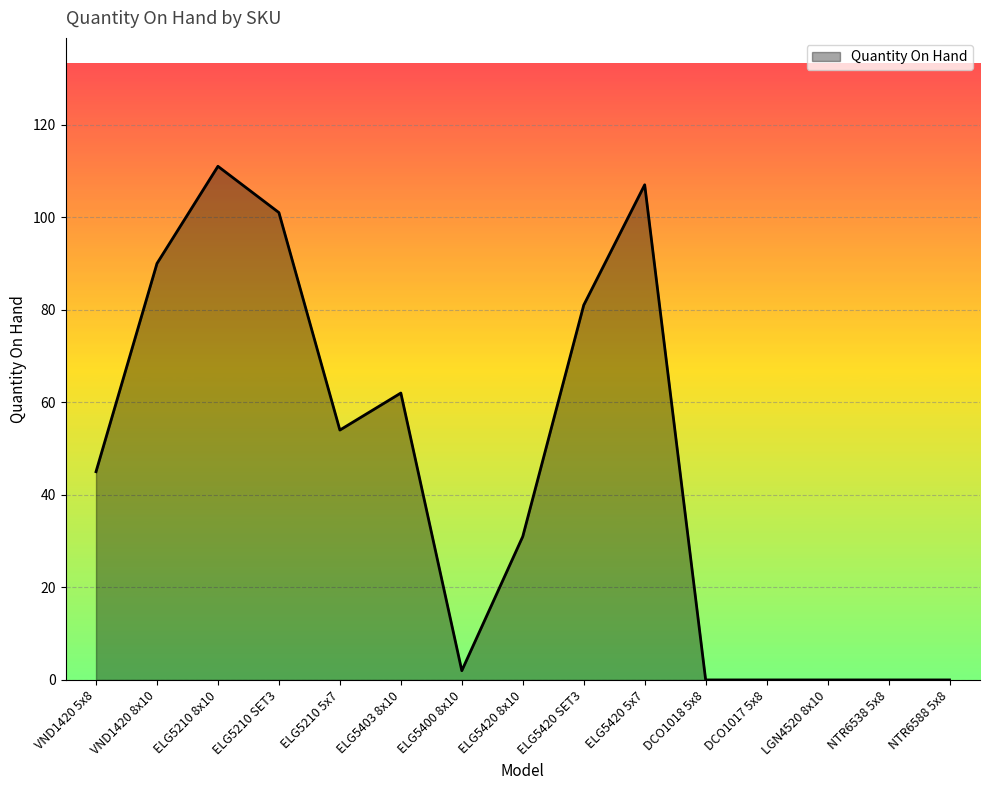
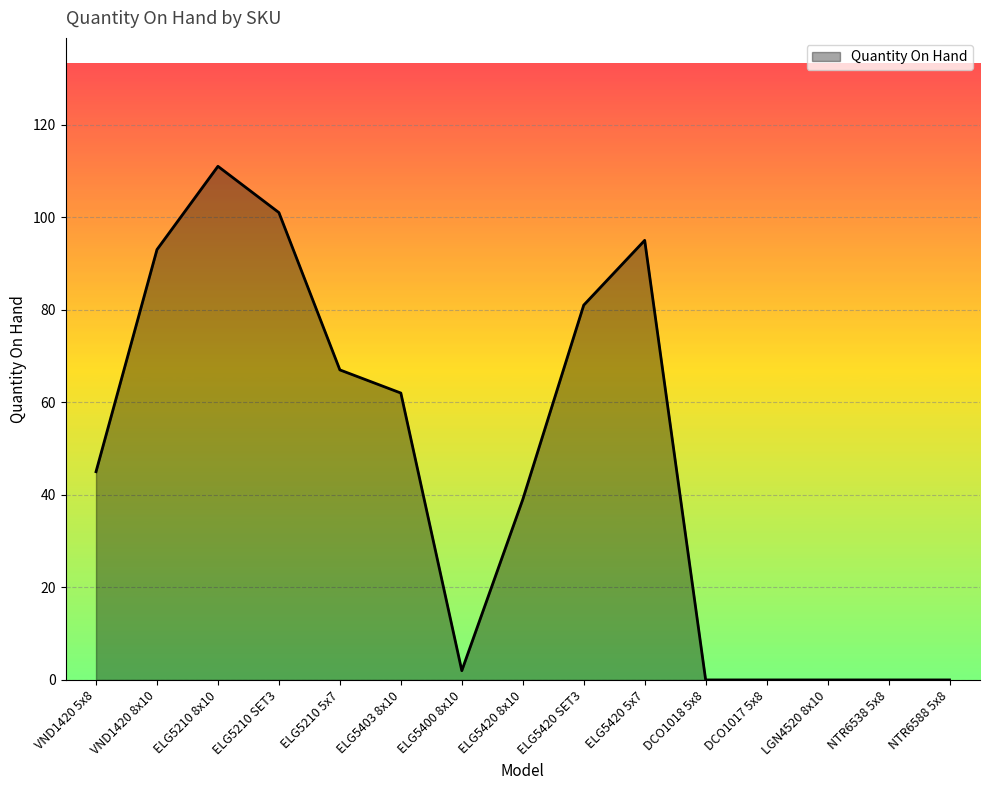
  {
    "VND1420 5x8": 45,
-   "VND1420 8x10": 90,
+   "VND1420 8x10": 93,
    "ELG5210 8x10": 111,
    "ELG5210 SET3": 101,
-   "ELG5210 5x7": 54,
+   "ELG5210 5x7": 67,
    "ELG5403 8x10": 62,
    "ELG5400 8x10": 2,
-   "ELG5420 8x10": 31,
+   "ELG5420 8x10": 39,
    "ELG5420 SET3": 81,
-   "ELG5420 5x7": 107,
+   "ELG5420 5x7": 95,
    "DCO1018 5x8": 0,
    "DCO1017 5x8": 0,
    "LGN4520 8x10": 0,
    "NTR6538 5x8": 0,
    "NTR6588 5x8": 0
  }
